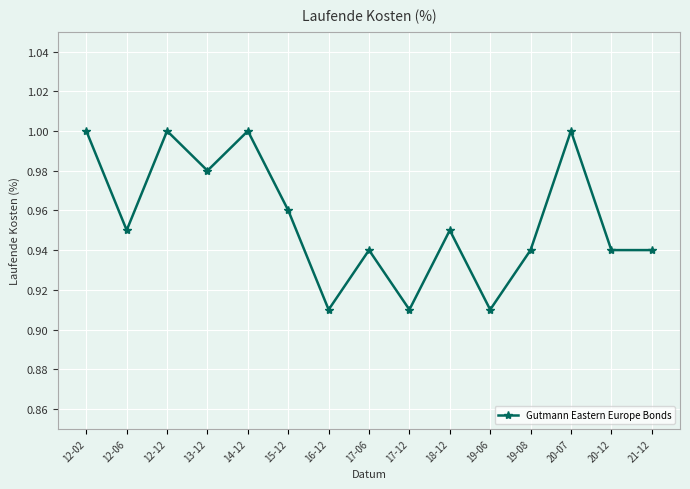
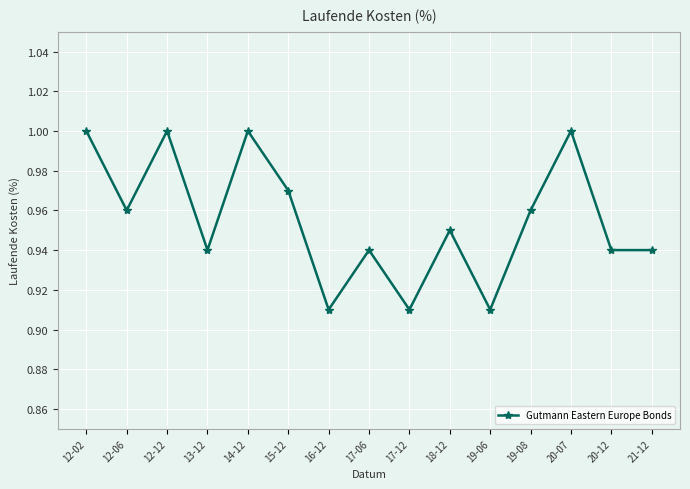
  {
    "12-02": 1.00,
-   "12-06": 0.95,
+   "12-06": 0.96,
    "12-12": 1.00,
-   "13-12": 0.98,
+   "13-12": 0.94,
    "14-12": 1.00,
-   "15-12": 0.96,
+   "15-12": 0.97,
    "16-12": 0.91,
    "17-06": 0.94,
    "17-12": 0.91,
    "18-12": 0.95,
    "19-06": 0.91,
-   "19-08": 0.94,
+   "19-08": 0.96,
    "20-07": 1.00,
    "20-12": 0.94,
    "21-12": 0.94
  }
